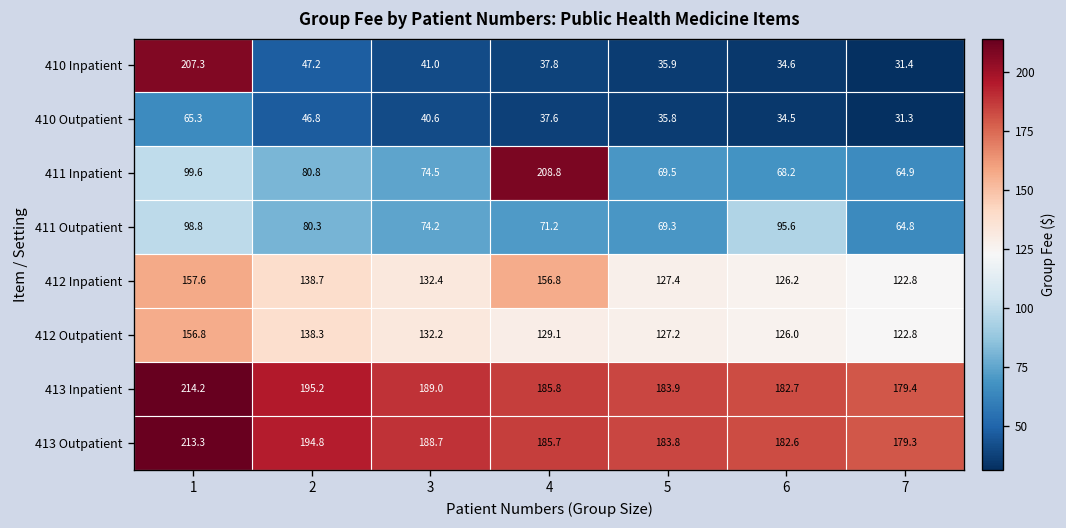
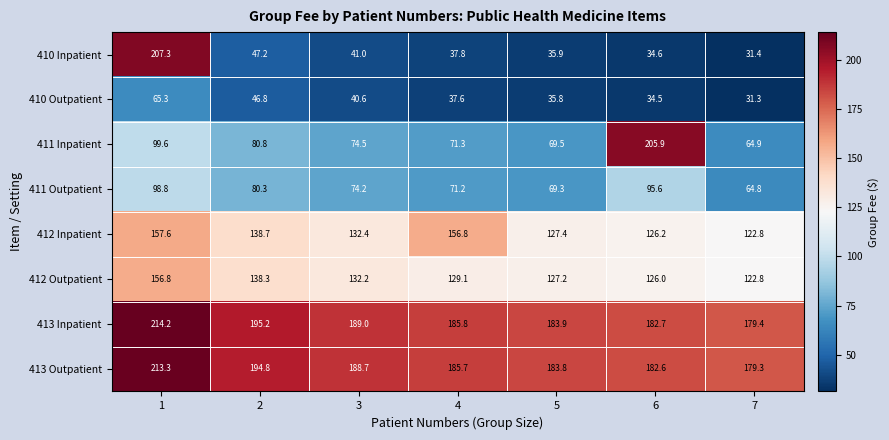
  {
    "410 Inpatient": {
      "1": 207.3,
      "2": 47.2,
      "3": 41.0,
      "4": 37.8,
      "5": 35.9,
      "6": 34.6,
      "7": 31.4
    },
    "410 Outpatient": {
      "1": 65.3,
      "2": 46.8,
      "3": 40.6,
      "4": 37.6,
      "5": 35.8,
      "6": 34.5,
      "7": 31.3
    },
    "411 Inpatient": {
      "1": 99.6,
      "2": 80.8,
      "3": 74.5,
-     "4": 208.8,
+     "4": 71.3,
      "5": 69.5,
-     "6": 68.2,
+     "6": 205.9,
      "7": 64.9
    },
    "411 Outpatient": {
      "1": 98.8,
      "2": 80.3,
      "3": 74.2,
      "4": 71.2,
      "5": 69.3,
      "6": 95.6,
      "7": 64.8
    },
    "412 Inpatient": {
      "1": 157.6,
      "2": 138.7,
      "3": 132.4,
      "4": 156.8,
      "5": 127.4,
      "6": 126.2,
      "7": 122.8
    },
    "412 Outpatient": {
      "1": 156.8,
      "2": 138.3,
      "3": 132.2,
      "4": 129.1,
      "5": 127.2,
      "6": 126.0,
      "7": 122.8
    },
    "413 Inpatient": {
      "1": 214.2,
      "2": 195.2,
      "3": 189.0,
      "4": 185.8,
      "5": 183.9,
      "6": 182.7,
      "7": 179.4
    },
    "413 Outpatient": {
      "1": 213.3,
      "2": 194.8,
      "3": 188.7,
      "4": 185.7,
      "5": 183.8,
      "6": 182.6,
      "7": 179.3
    }
  }
